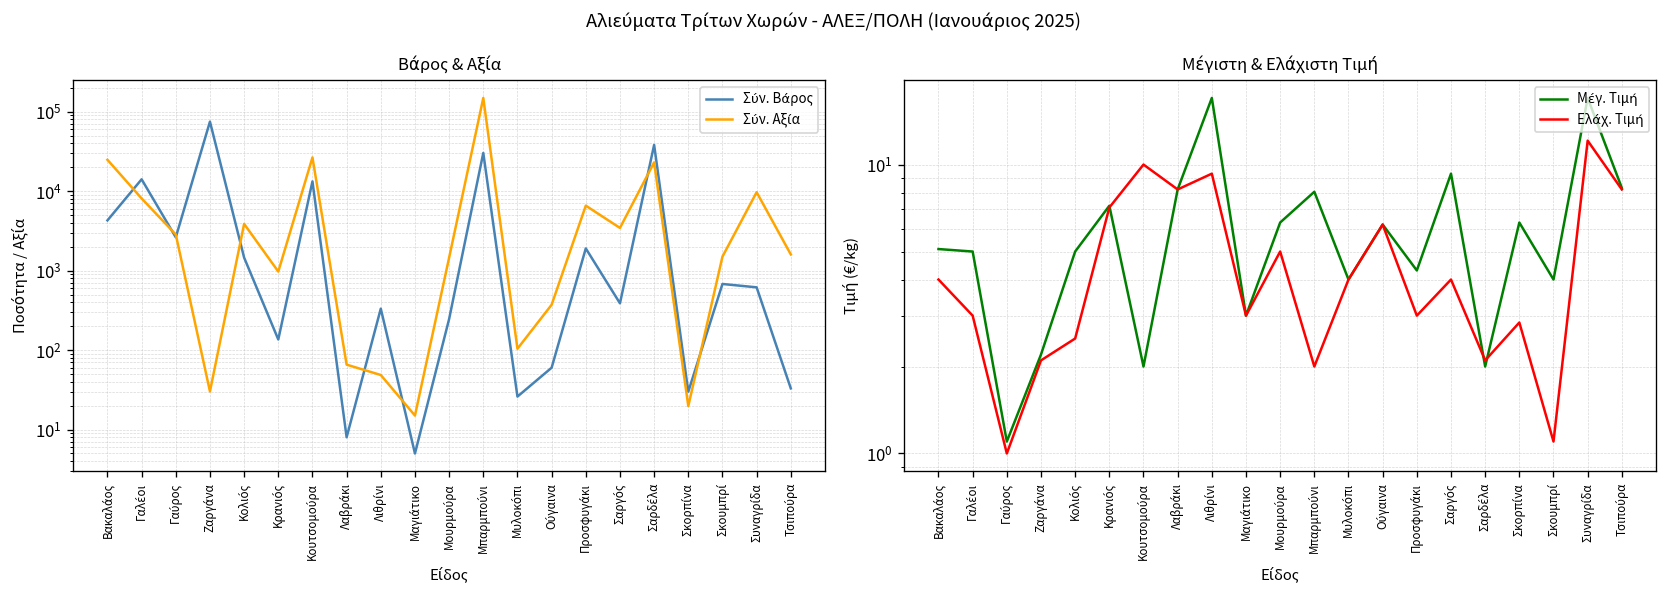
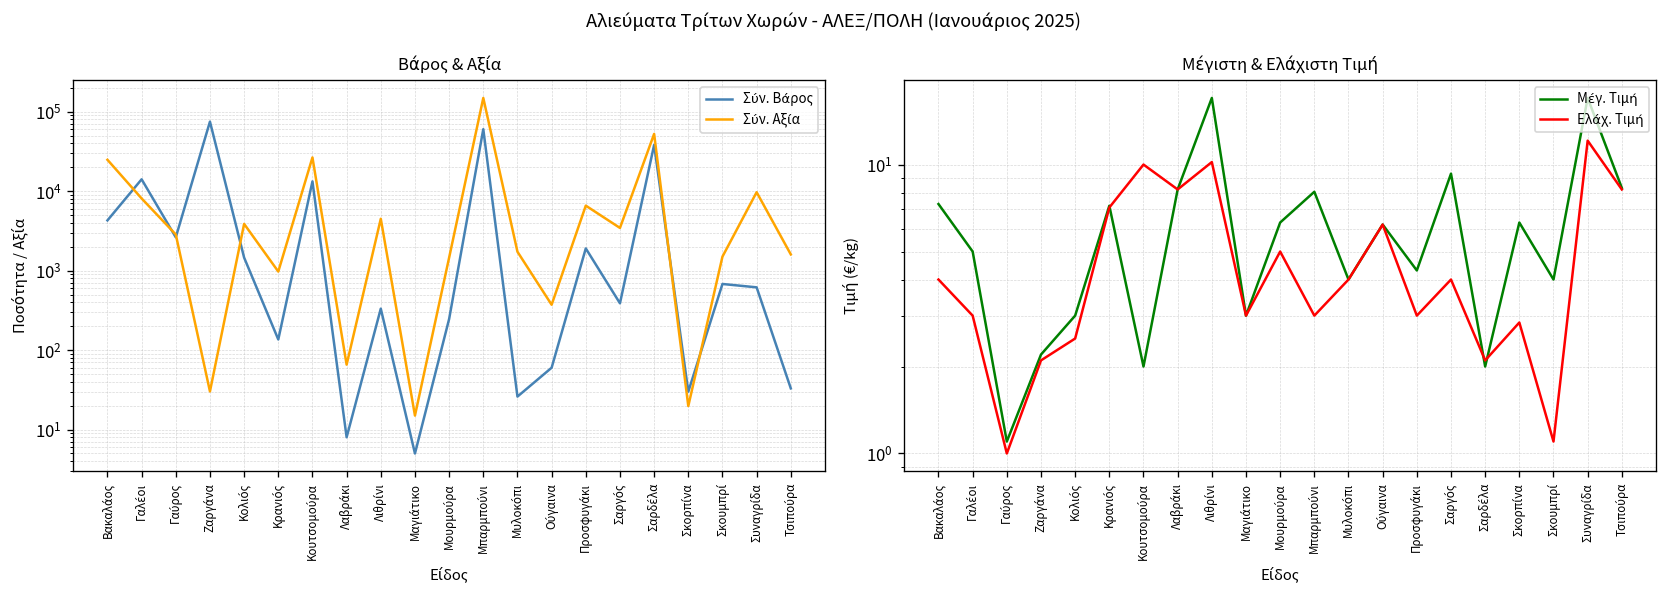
  {
    "Βάρος & Αξία": {
      "Σύν. Βάρος": {
        "Βακαλάος": 4000,
        "Γαλέοι": 14000,
        "Ζαργάνα": 70000,
        "Κολιός": 1500,
        "Κρανιός": 140,
        "Κουτσομούρα": 13000,
        "Λαβράκι": 8,
        "Λιθρίνι": 300,
        "Μαγιάτικο": 5,
        "Μουρμούρα": 250,
-       "Μπαρμπούνι": 30000,
+       "Μπαρμπούνι": 60000,
        "Μυλοκόπι": 26,
        "Ούγαινα": 60,
        "Προσφυγάκι": 1900,
        "Σαργός": 400,
        "Σαρδέλα": 40000,
        "Σκορπίνα": 30,
        "Σκουμπρί": 700,
        "Συναγρίδα": 600,
        "Τσιπούρα": 30
      },
      "Σύν. Αξία": {
        "Βακαλάος": 25000,
        "Γαλέοι": 8000,
        "Ζαργάνα": 30,
        "Κολιός": 4000,
        "Κρανιός": 1000,
        "Κουτσομούρα": 27000,
        "Λαβράκι": 70,
-       "Λιθρίνι": 50,
+       "Λιθρίνι": 4000,
        "Μαγιάτικο": 15,
        "Μουρμούρα": 1500,
        "Μπαρμπούνι": 150000,
-       "Μυλοκόπι": 100,
+       "Μυλοκόπι": 1700,
        "Ούγαινα": 400,
        "Προσφυγάκι": 7000,
        "Σαργός": 3000,
-       "Σαρδέλα": 23000,
+       "Σαρδέλα": 50000,
        "Σκορπίνα": 20,
        "Σκουμπρί": 1500,
        "Συναγρίδα": 10000,
        "Τσιπούρα": 1600
      }
    },
    "Μέγιστη & Ελάχιστη Τιμή": {
      "Μέγ. Τιμή": {
-       "Βακαλάος": 5.1,
+       "Βακαλάος": 7.3,
        "Γαλέοι": 5.0,
        "Γαύρος": 1.1,
        "Ζαργάνα": 2.2,
-       "Κολιός": 5,
+       "Κολιός": 3,
        "Κουτσομούρα": 2.0,
        "Λιθρίνι": 17,
        "Μουρμούρα": 6.3,
        "Μπαρμπούνι": 8.1,
        "Προσφυγάκι": 4.3,
        "Σαργός": 9.3,
        "Σαρδέλα": 2.0,
        "Σκορπίνα": 6.3,
        "Σκουμπρί": 4.0
      },
      "Ελάχ. Τιμή": {
        "Βακαλάος": 4.0,
        "Γαλέοι": 3.0,
        "Γαύρος": 1.0,
        "Ζαργάνα": 2.1,
        "Κολιός": 2.5,
        "Κουτσομούρα": 10.0,
-       "Λιθρίνι": 9.3,
+       "Λιθρίνι": 10.2,
        "Μουρμούρα": 5.0,
-       "Μπαρμπούνι": 2,
+       "Μπαρμπούνι": 3,
        "Προσφυγάκι": 3.0,
        "Σαργός": 4.0,
        "Σαρδέλα": 2.1,
        "Σκορπίνα": 2.8,
        "Σκουμπρί": 1.1,
        "Συναγρίδα": 12
      }
    }
  }
